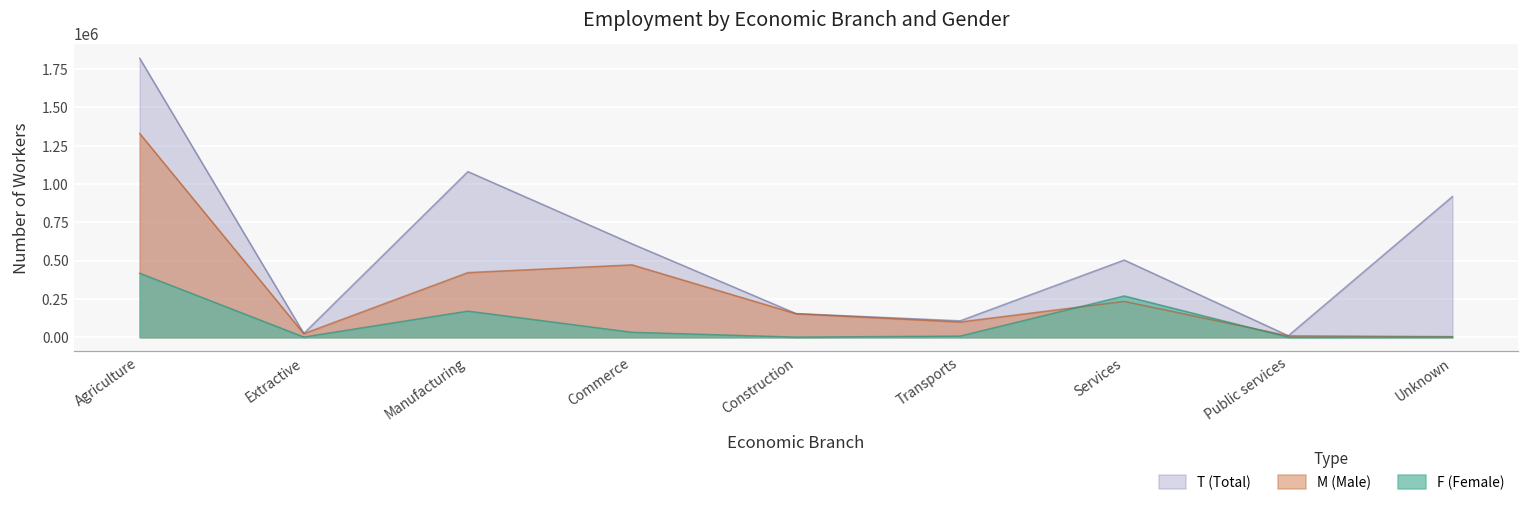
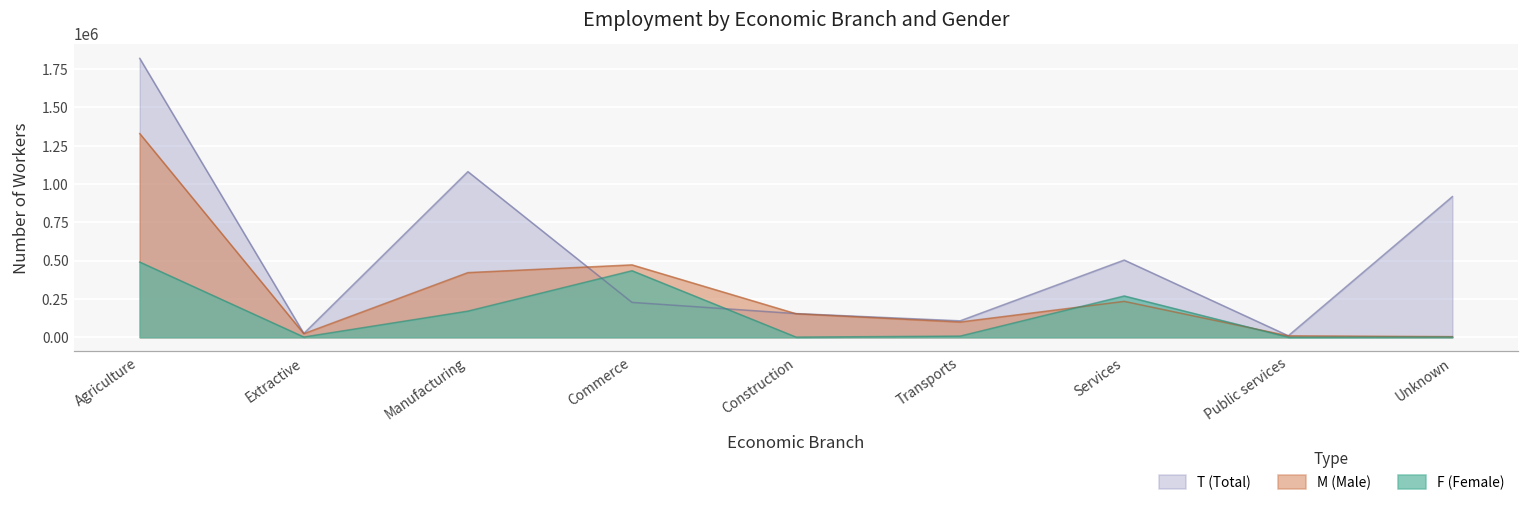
  {
    "T (Total)": {
      "Agriculture": 1820000,
      "Manufacturing": 1080000,
-     "Commerce": 610000,
+     "Commerce": 230000,
      "Services": 500000,
      "Unknown": 920000
    },
    "M (Male)": {
      "Agriculture": 1330000,
      "Manufacturing": 420000,
      "Commerce": 470000,
      "Services": 230000
    },
    "F (Female)": {
-     "Agriculture": 420000,
+     "Agriculture": 490000,
      "Extractive": 0,
      "Manufacturing": 170000,
-     "Commerce": 30000,
+     "Commerce": 430000,
      "Construction": 0,
      "Transports": 10000,
      "Services": 270000
    }
  }
